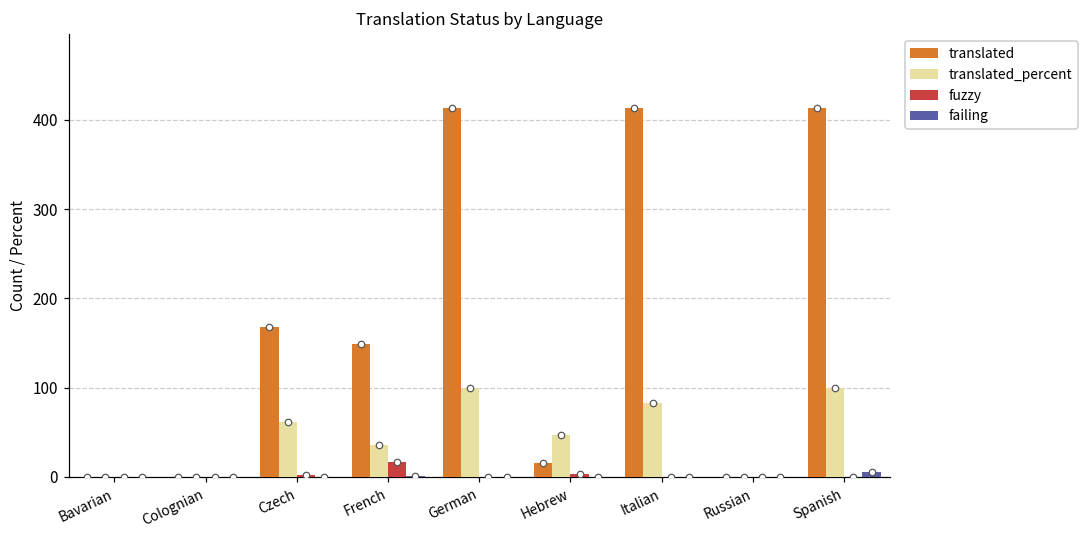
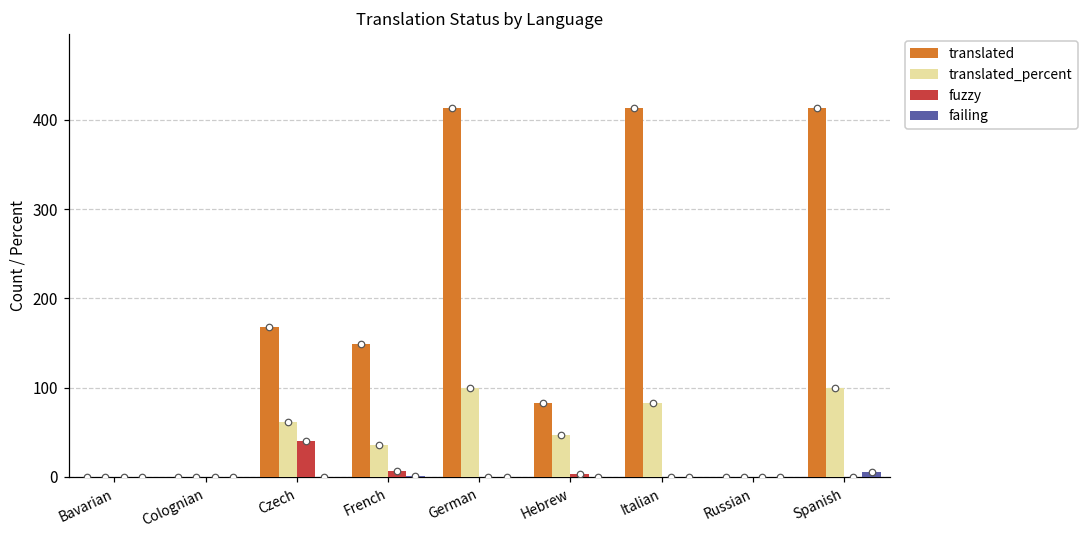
  {
    "translated": {
      "Bavarian": 0,
      "Colognian": 0,
      "Czech": 170,
      "French": 150,
      "German": 410,
-     "Hebrew": 20,
+     "Hebrew": 80,
      "Italian": 410,
      "Russian": 0,
      "Spanish": 410
    },
    "translated_percent": {
      "Bavarian": 0,
      "Colognian": 0,
      "Czech": 60,
      "French": 40,
      "German": 100,
      "Hebrew": 50,
      "Italian": 80,
      "Russian": 0,
      "Spanish": 100
    },
    "fuzzy": {
      "Bavarian": 0,
      "Colognian": 0,
-     "Czech": 0,
-     "French": 20,
+     "Czech": 40,
+     "French": 10,
      "German": 0,
      "Italian": 0,
      "Russian": 0,
      "Spanish": 0
    },
    "failing": {
      "Bavarian": 0,
      "Colognian": 0,
      "Czech": 0,
      "German": 0,
      "Hebrew": 0,
      "Italian": 0,
      "Russian": 0,
      "Spanish": 10
    }
  }
